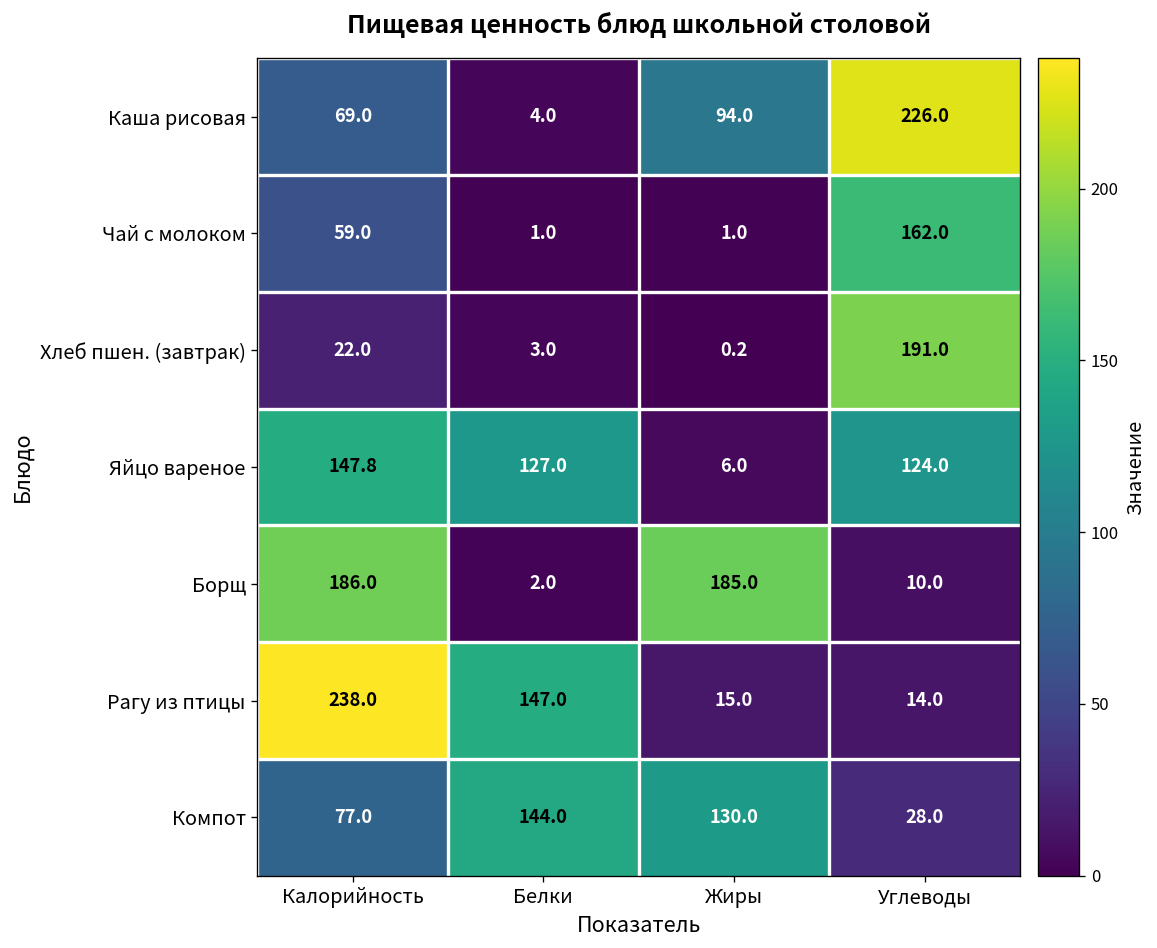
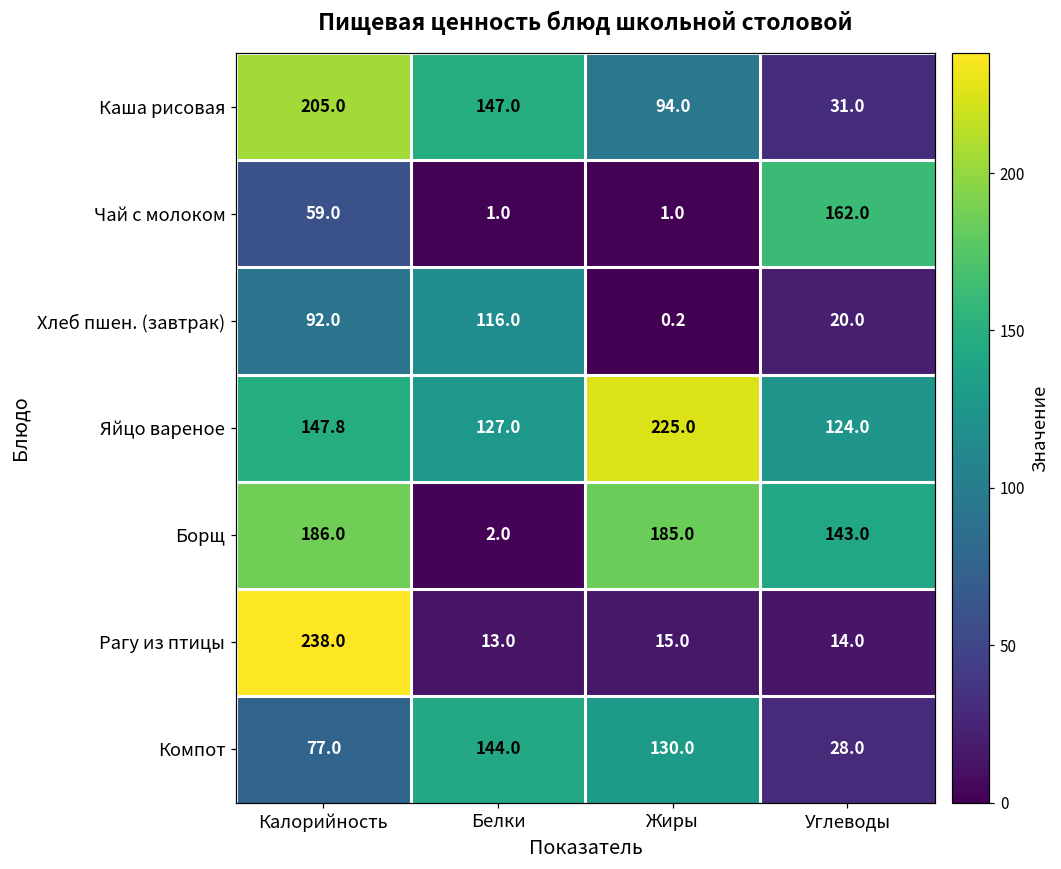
  {
    "Каша рисовая": {
-     "Калорийность": 69.0,
-     "Белки": 4.0,
+     "Калорийность": 205.0,
+     "Белки": 147.0,
      "Жиры": 94.0,
-     "Углеводы": 226.0
+     "Углеводы": 31.0
    },
    "Чай с молоком": {
      "Калорийность": 59.0,
      "Белки": 1.0,
      "Жиры": 1.0,
      "Углеводы": 162.0
    },
    "Хлеб пшен. (завтрак)": {
-     "Калорийность": 22.0,
-     "Белки": 3.0,
+     "Калорийность": 92.0,
+     "Белки": 116.0,
      "Жиры": 0.2,
-     "Углеводы": 191.0
+     "Углеводы": 20.0
    },
    "Яйцо вареное": {
      "Калорийность": 147.8,
      "Белки": 127.0,
-     "Жиры": 6.0,
+     "Жиры": 225.0,
      "Углеводы": 124.0
    },
    "Борщ": {
      "Калорийность": 186.0,
      "Белки": 2.0,
      "Жиры": 185.0,
-     "Углеводы": 10.0
+     "Углеводы": 143.0
    },
    "Рагу из птицы": {
      "Калорийность": 238.0,
-     "Белки": 147.0,
+     "Белки": 13.0,
      "Жиры": 15.0,
      "Углеводы": 14.0
    },
    "Компот": {
      "Калорийность": 77.0,
      "Белки": 144.0,
      "Жиры": 130.0,
      "Углеводы": 28.0
    }
  }
